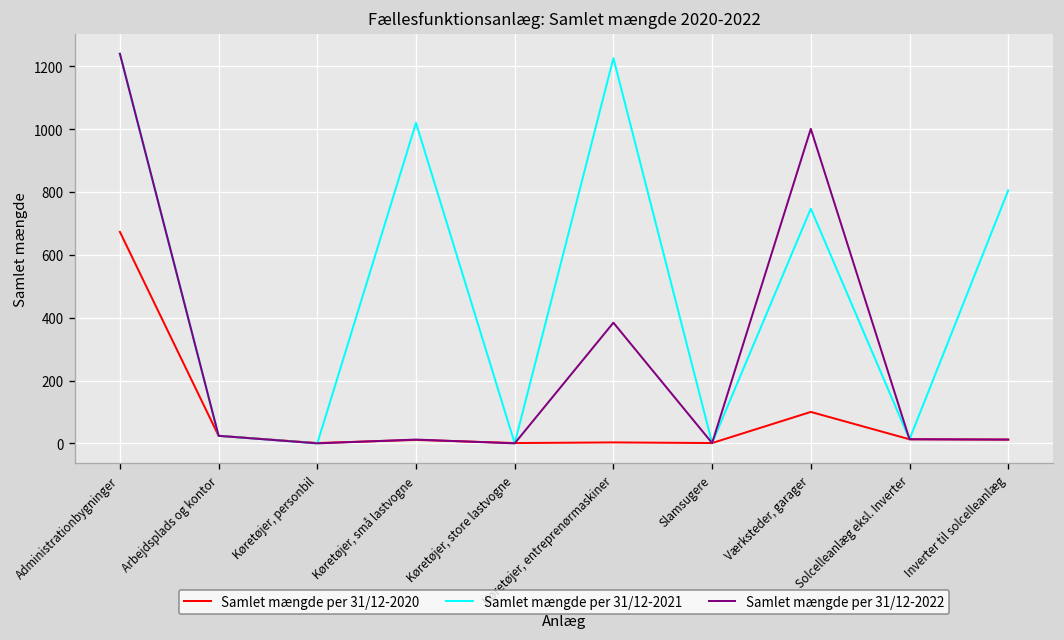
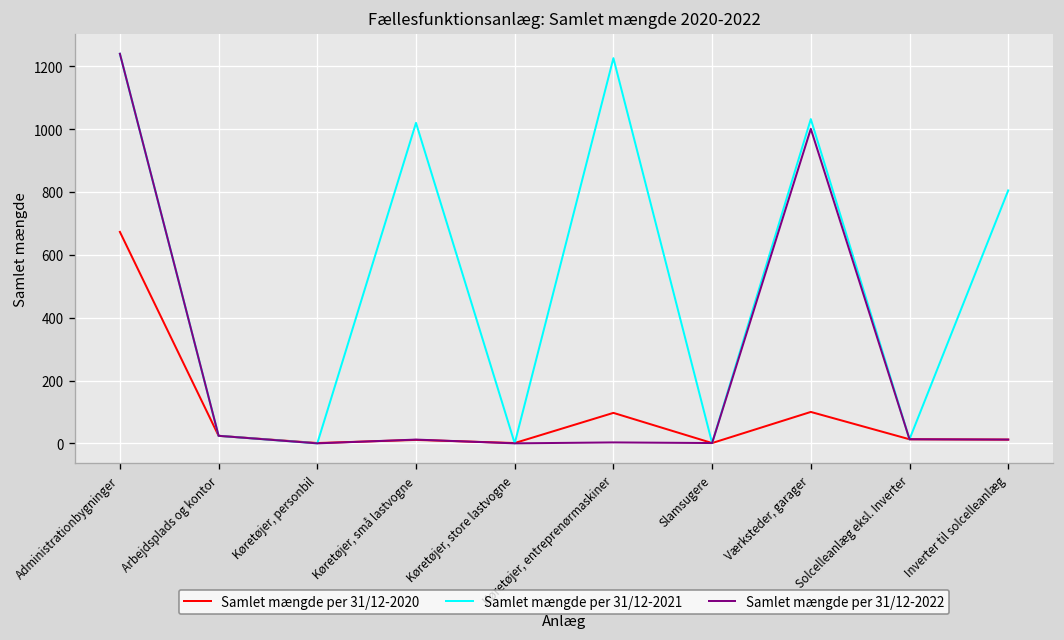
  {
    "Samlet mængde per 31/12-2020": {
      "Administrationbygninger": 670,
-     "Køretøjer, entreprenørmaskiner": 0,
+     "Køretøjer, entreprenørmaskiner": 100,
      "Værksteder, garager": 100
    },
    "Samlet mængde per 31/12-2021": {
      "Køretøjer, små lastvogne": 1020,
      "Køretøjer, entreprenørmaskiner": 1230,
-     "Værksteder, garager": 750,
+     "Værksteder, garager": 1030,
      "Inverter til solcelleanlæg": 810
    },
    "Samlet mængde per 31/12-2022": {
-     "Køretøjer, entreprenørmaskiner": 380,
+     "Køretøjer, entreprenørmaskiner": 0,
      "Værksteder, garager": 1000
    }
  }
